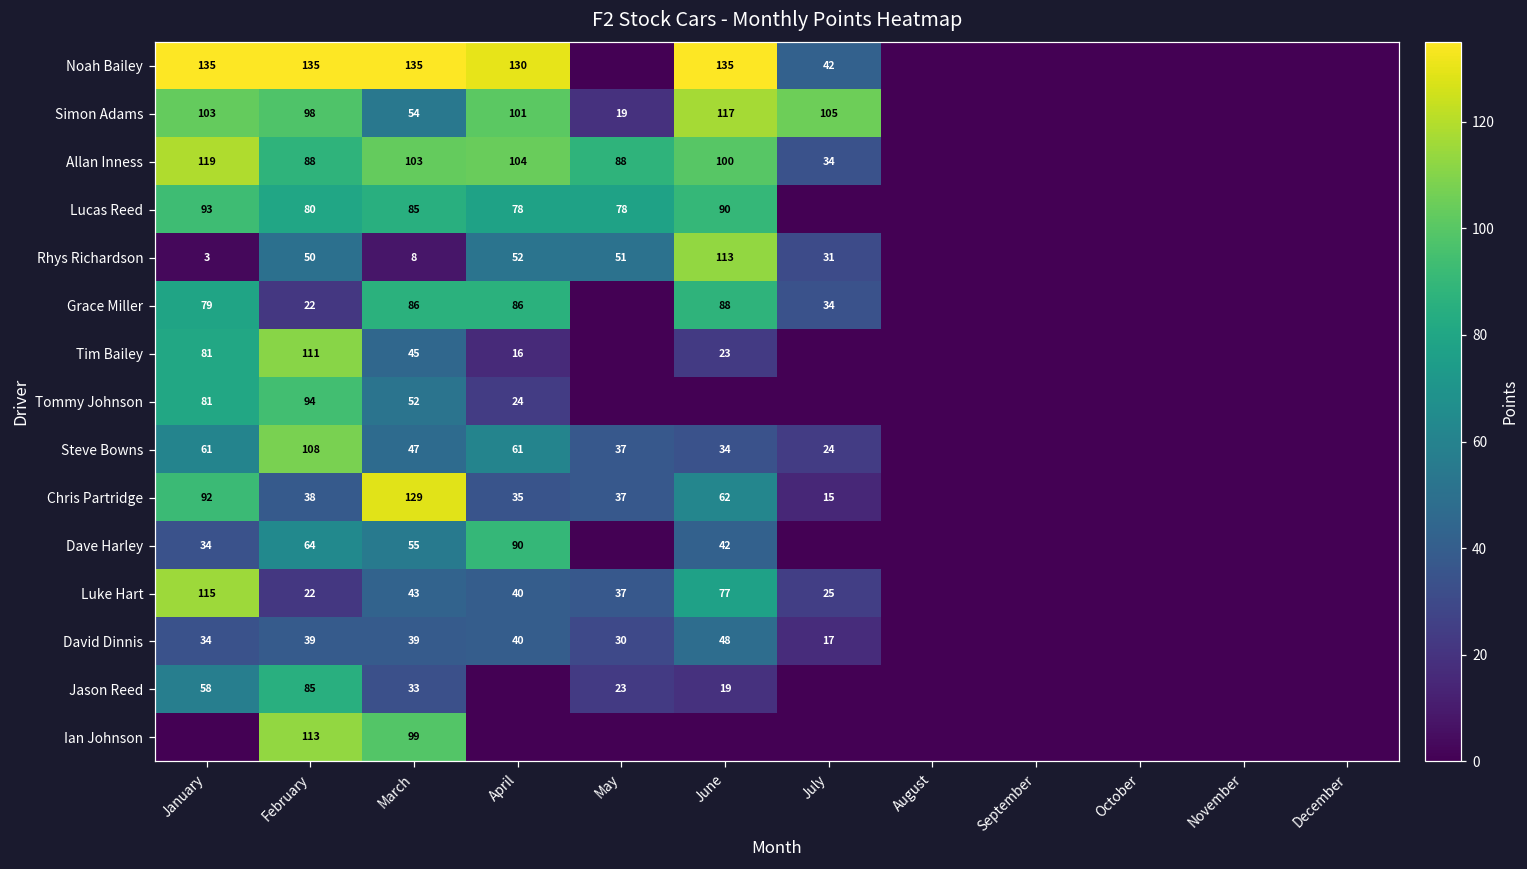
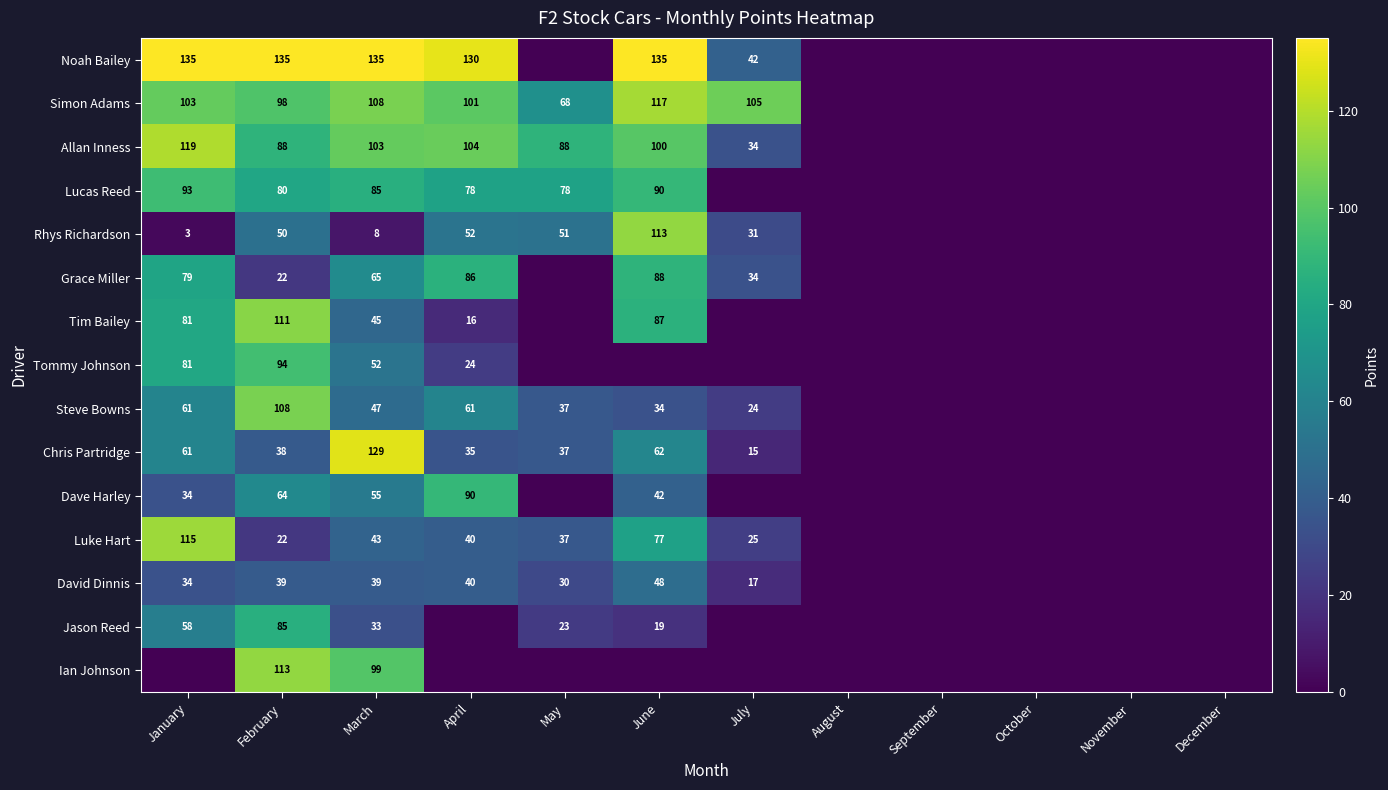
  {
    "Noah Bailey": {
      "January": 135,
      "February": 135,
      "March": 135,
      "April": 130,
      "June": 135,
      "July": 42
    },
    "Simon Adams": {
      "January": 103,
      "February": 98,
-     "March": 54,
+     "March": 108,
      "April": 101,
-     "May": 19,
+     "May": 68,
      "June": 117,
      "July": 105
    },
    "Allan Inness": {
      "January": 119,
      "February": 88,
      "March": 103,
      "April": 104,
      "May": 88,
      "June": 100,
      "July": 34
    },
    "Lucas Reed": {
      "January": 93,
      "February": 80,
      "March": 85,
      "April": 78,
      "May": 78,
      "June": 90
    },
    "Rhys Richardson": {
      "January": 3,
      "February": 50,
      "March": 8,
      "April": 52,
      "May": 51,
      "June": 113,
      "July": 31
    },
    "Grace Miller": {
      "January": 79,
      "February": 22,
-     "March": 86,
+     "March": 65,
      "April": 86,
      "June": 88,
      "July": 34
    },
    "Tim Bailey": {
      "January": 81,
      "February": 111,
      "March": 45,
      "April": 16,
-     "June": 23
+     "June": 87
    },
    "Tommy Johnson": {
      "January": 81,
      "February": 94,
      "March": 52,
      "April": 24
    },
    "Steve Bowns": {
      "January": 61,
      "February": 108,
      "March": 47,
      "April": 61,
      "May": 37,
      "June": 34,
      "July": 24
    },
    "Chris Partridge": {
-     "January": 92,
+     "January": 61,
      "February": 38,
      "March": 129,
      "April": 35,
      "May": 37,
      "June": 62,
      "July": 15
    },
    "Dave Harley": {
      "January": 34,
      "February": 64,
      "March": 55,
      "April": 90,
      "June": 42
    },
    "Luke Hart": {
      "January": 115,
      "February": 22,
      "March": 43,
      "April": 40,
      "May": 37,
      "June": 77,
      "July": 25
    },
    "David Dinnis": {
      "January": 34,
      "February": 39,
      "March": 39,
      "April": 40,
      "May": 30,
      "June": 48,
      "July": 17
    },
    "Jason Reed": {
      "January": 58,
      "February": 85,
      "March": 33,
      "May": 23,
      "June": 19
    },
    "Ian Johnson": {
      "February": 113,
      "March": 99
    }
  }
